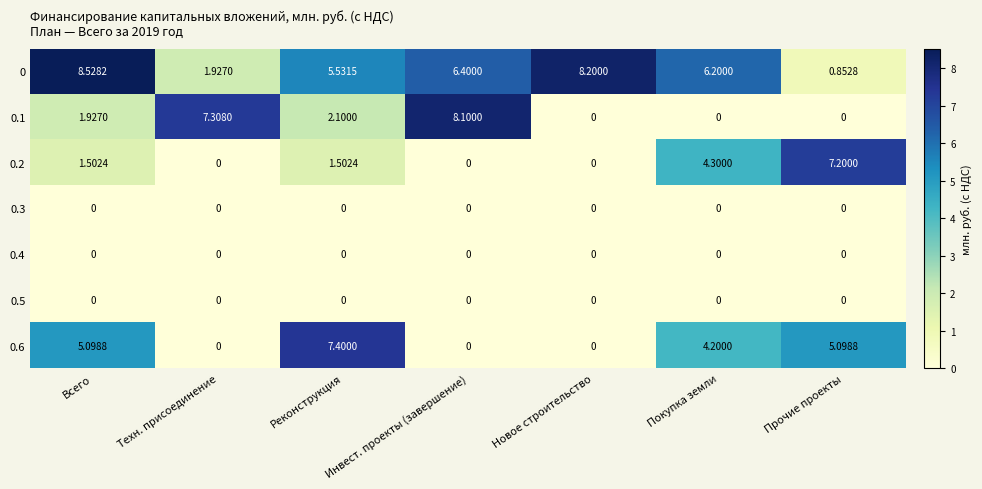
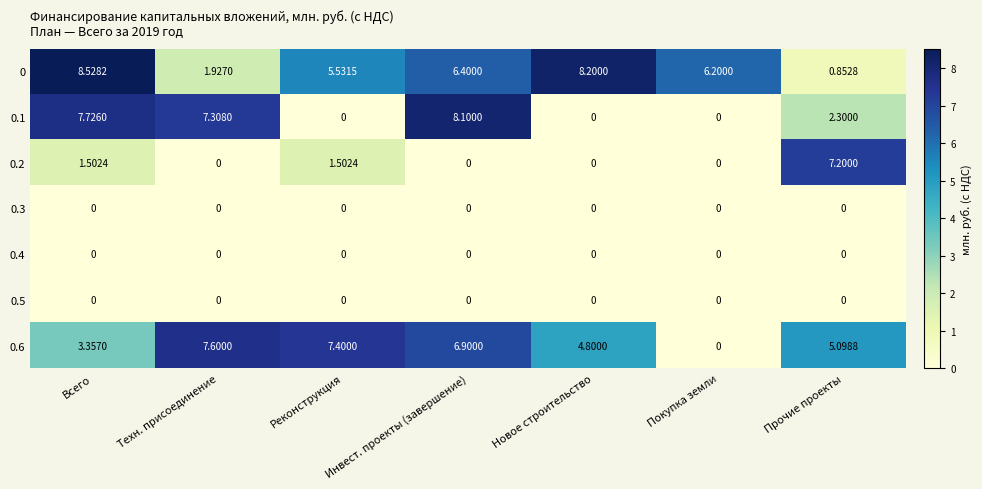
  {
    "0": {
      "Всего": 8.5282,
      "Техн. присоединение": 1.9270,
      "Реконструкция": 5.5315,
      "Инвест. проекты (завершение)": 6.4000,
      "Новое строительство": 8.2000,
      "Покупка земли": 6.2000,
      "Прочие проекты": 0.8528
    },
    "0.1": {
-     "Всего": 1.9270,
+     "Всего": 7.7260,
      "Техн. присоединение": 7.3080,
-     "Реконструкция": 2.1000,
+     "Реконструкция": 0,
      "Инвест. проекты (завершение)": 8.1000,
      "Новое строительство": 0,
      "Покупка земли": 0,
-     "Прочие проекты": 0
+     "Прочие проекты": 2.3000
    },
    "0.2": {
      "Всего": 1.5024,
      "Техн. присоединение": 0,
      "Реконструкция": 1.5024,
      "Инвест. проекты (завершение)": 0,
      "Новое строительство": 0,
-     "Покупка земли": 4.3000,
+     "Покупка земли": 0,
      "Прочие проекты": 7.2000
    },
    "0.3": {
      "Всего": 0,
      "Техн. присоединение": 0,
      "Реконструкция": 0,
      "Инвест. проекты (завершение)": 0,
      "Новое строительство": 0,
      "Покупка земли": 0,
      "Прочие проекты": 0
    },
    "0.4": {
      "Всего": 0,
      "Техн. присоединение": 0,
      "Реконструкция": 0,
      "Инвест. проекты (завершение)": 0,
      "Новое строительство": 0,
      "Покупка земли": 0,
      "Прочие проекты": 0
    },
    "0.5": {
      "Всего": 0,
      "Техн. присоединение": 0,
      "Реконструкция": 0,
      "Инвест. проекты (завершение)": 0,
      "Новое строительство": 0,
      "Покупка земли": 0,
      "Прочие проекты": 0
    },
    "0.6": {
-     "Всего": 5.0988,
-     "Техн. присоединение": 0,
+     "Всего": 3.3570,
+     "Техн. присоединение": 7.6000,
      "Реконструкция": 7.4000,
-     "Инвест. проекты (завершение)": 0,
-     "Новое строительство": 0,
-     "Покупка земли": 4.2000,
+     "Инвест. проекты (завершение)": 6.9000,
+     "Новое строительство": 4.8000,
+     "Покупка земли": 0,
      "Прочие проекты": 5.0988
    }
  }
